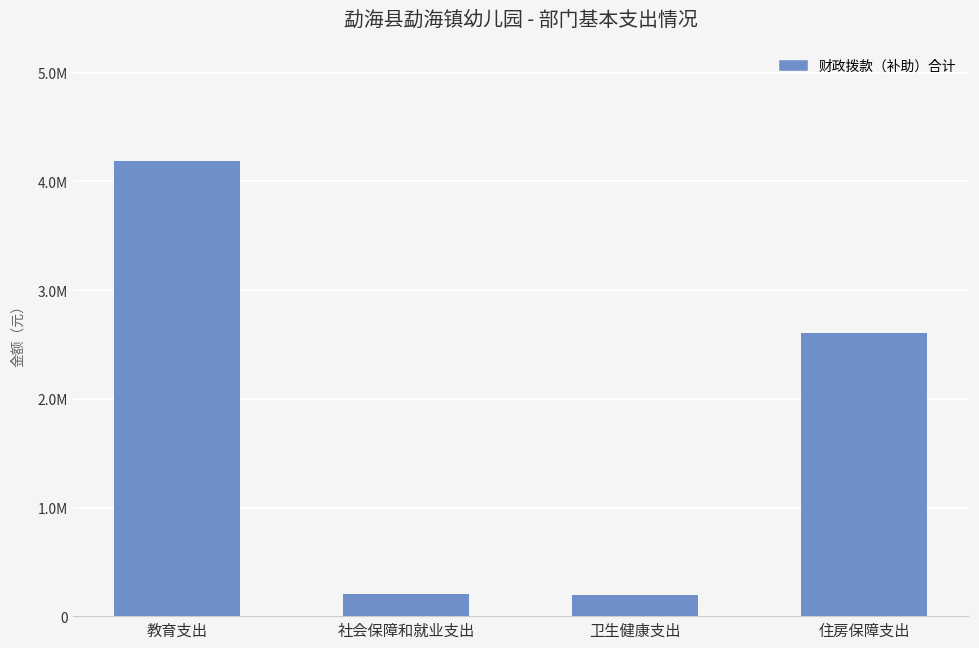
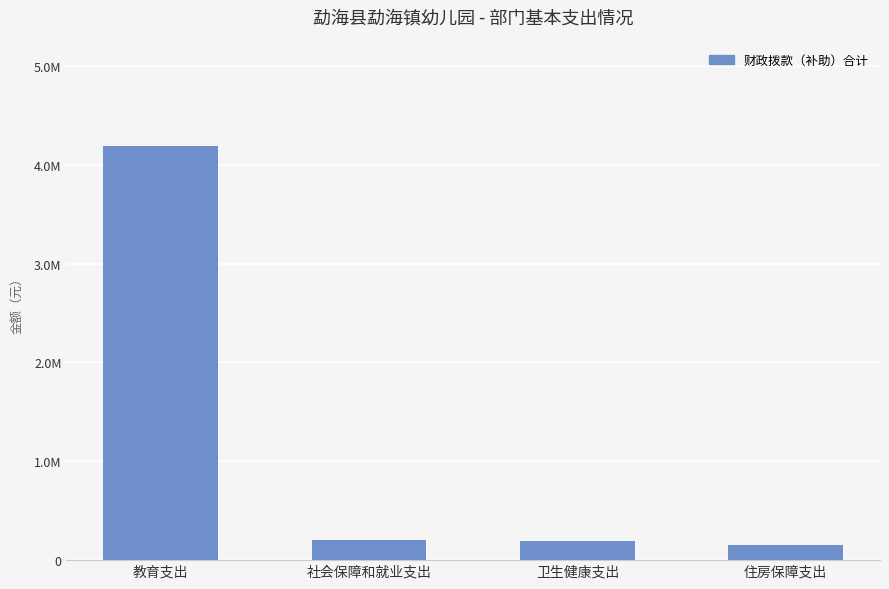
  {
    "教育支出": 4200000,
    "社会保障和就业支出": 200000,
    "卫生健康支出": 200000,
-   "住房保障支出": 2600000
+   "住房保障支出": 200000
  }
